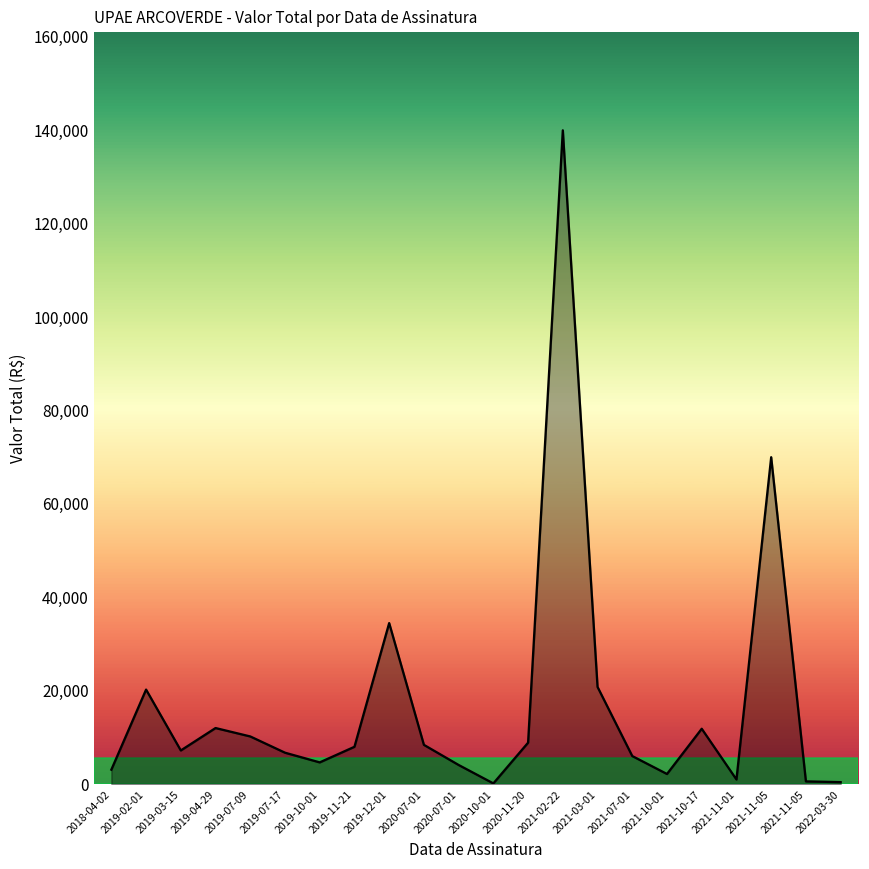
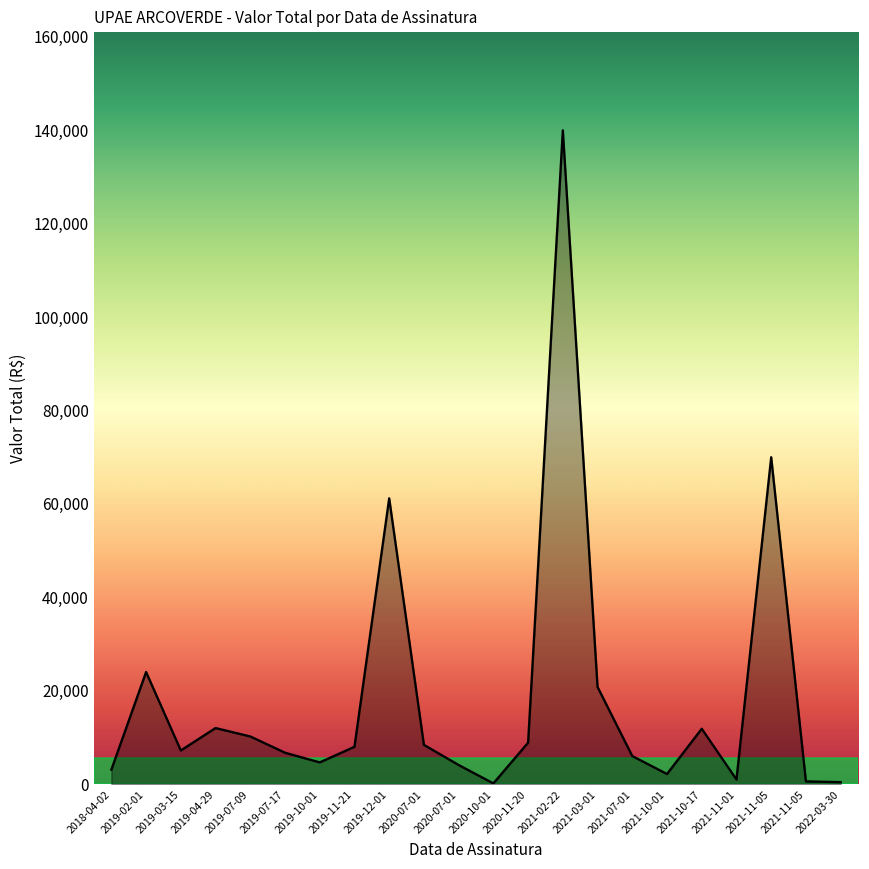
  {
-   "2019-02-01": "20,000",
+   "2019-02-01": "24,000",
    "2019-03-15": "7,000",
    "2019-04-29": "12,000",
    "2019-07-09": "10,000",
    "2019-07-17": "7,000",
    "2019-11-21": "8,000",
-   "2019-12-01": "34,000",
+   "2019-12-01": "61,000",
    "2020-11-20": "9,000",
    "2021-02-22": "140,000",
    "2021-03-01": "21,000",
    "2021-07-01": "6,000",
    "2021-10-17": "12,000"
  }
